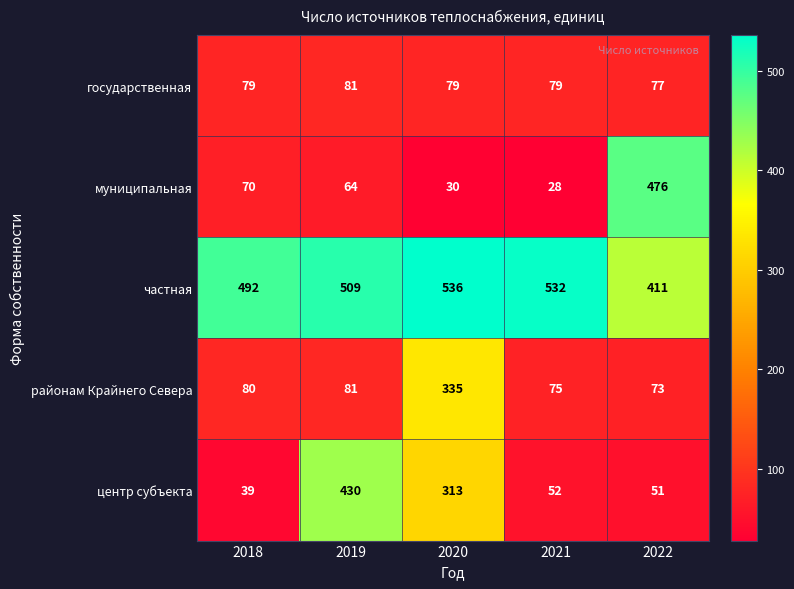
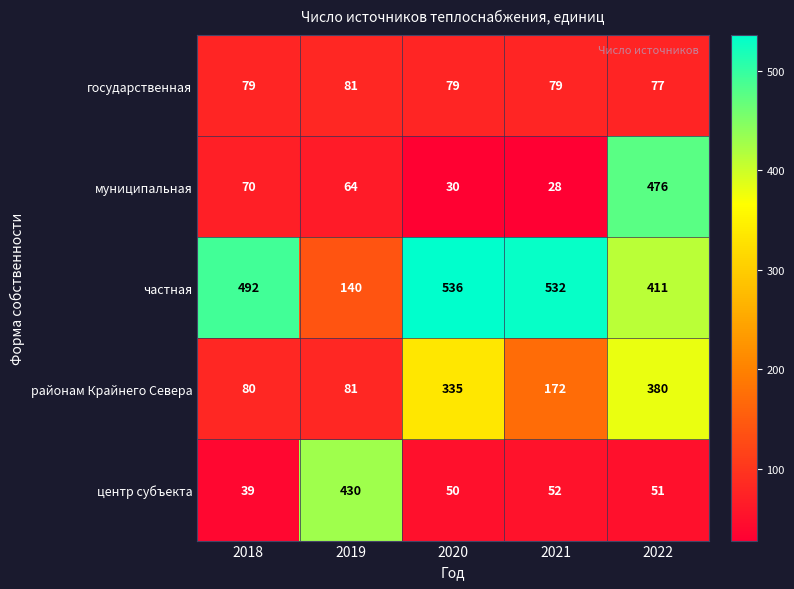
  {
    "государственная": {
      "2018": 79,
      "2019": 81,
      "2020": 79,
      "2021": 79
    },
    "муниципальная": {
      "2018": 70,
      "2019": 64,
      "2020": 30,
      "2021": 28,
      "2022": 476
    },
    "частная": {
      "2018": 492,
-     "2019": 509,
+     "2019": 140,
      "2020": 536,
      "2021": 532,
      "2022": 411
    },
    "районам Крайнего Севера": {
      "2018": 80,
      "2019": 81,
      "2020": 335,
-     "2021": 75,
-     "2022": 73
+     "2021": 172,
+     "2022": 380
    },
    "центр субъекта": {
      "2018": 39,
      "2019": 430,
-     "2020": 313,
+     "2020": 50,
      "2021": 52,
      "2022": 51
    }
  }
